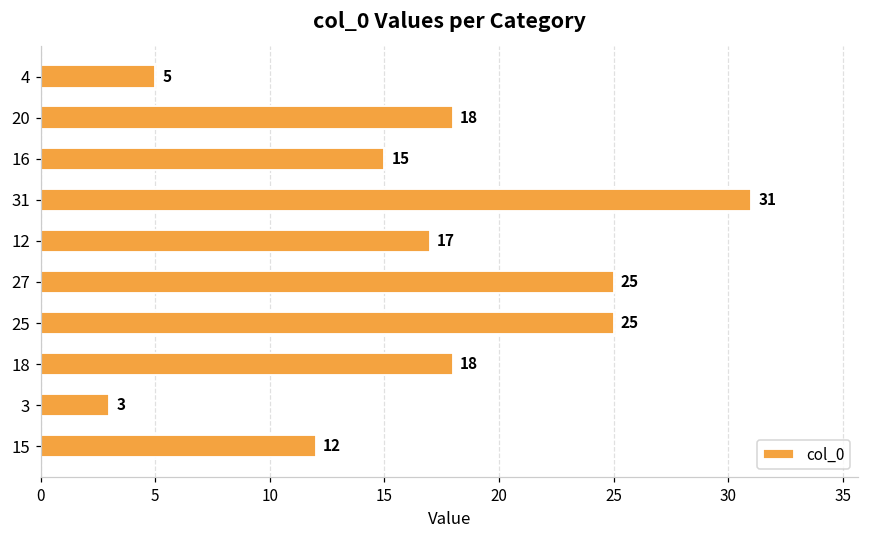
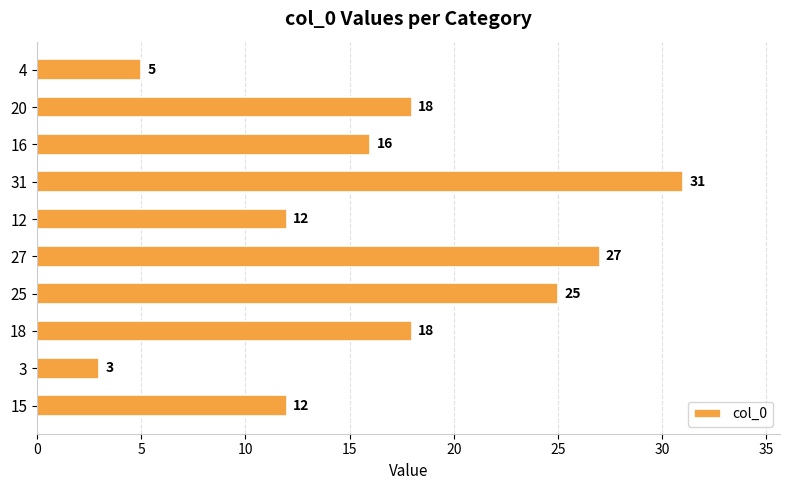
  {
    "4": 5,
    "20": 18,
-   "16": 15,
+   "16": 16,
    "31": 31,
-   "12": 17,
-   "27": 25,
+   "12": 12,
+   "27": 27,
    "25": 25,
    "18": 18,
    "3": 3,
    "15": 12
  }
